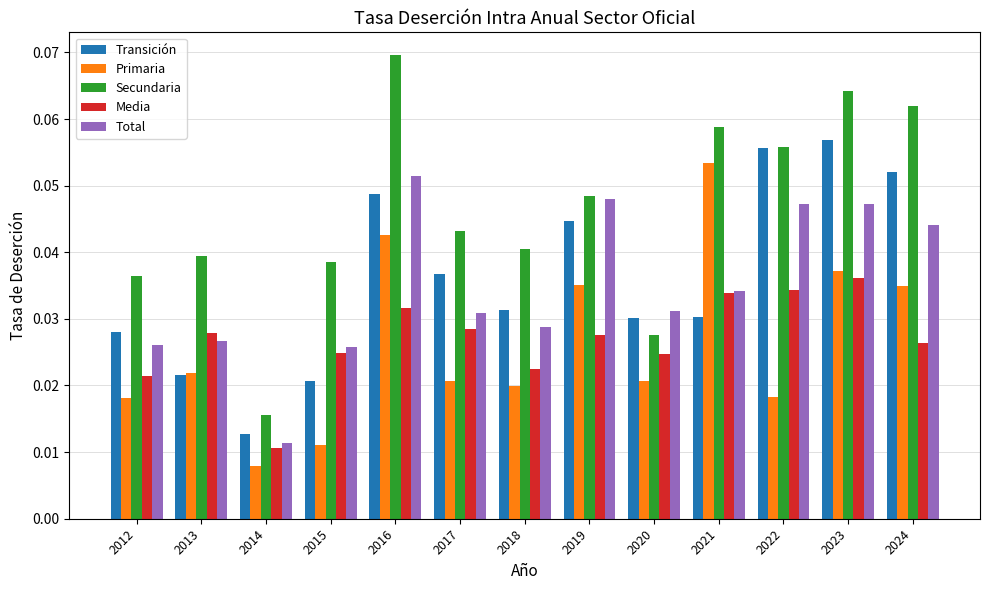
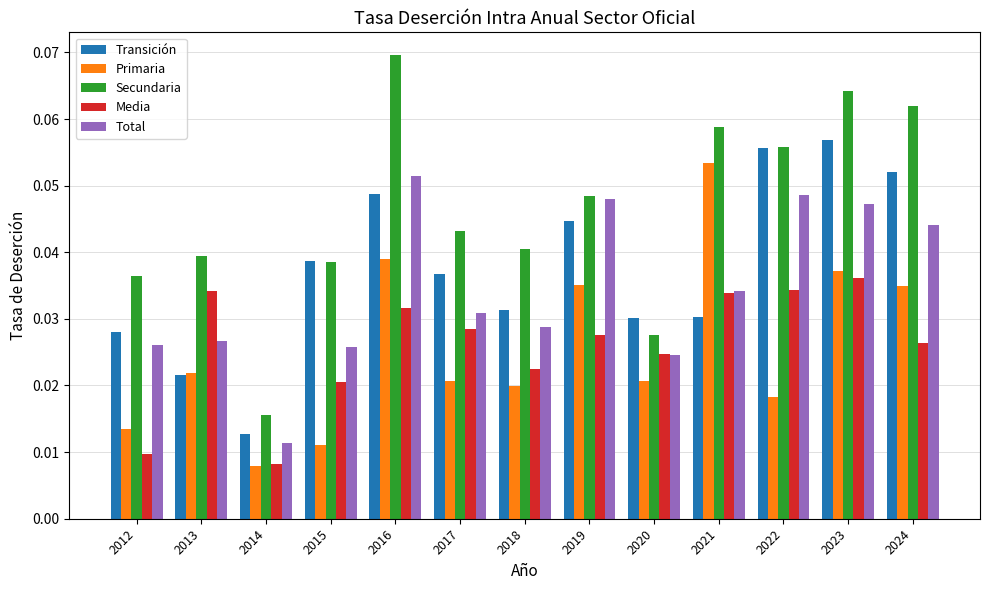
  {
    "Transición": {
      "2012": 0.028,
      "2013": 0.022,
      "2014": 0.013,
-     "2015": 0.021,
+     "2015": 0.039,
      "2016": 0.049,
      "2017": 0.037,
      "2018": 0.031,
      "2019": 0.045,
      "2020": 0.030,
      "2021": 0.030,
      "2022": 0.056,
      "2023": 0.057,
      "2024": 0.052
    },
    "Primaria": {
-     "2012": 0.018,
+     "2012": 0.013,
      "2013": 0.022,
      "2014": 0.008,
      "2015": 0.011,
-     "2016": 0.043,
+     "2016": 0.039,
      "2017": 0.021,
      "2018": 0.020,
      "2019": 0.035,
      "2020": 0.021,
      "2021": 0.053,
      "2022": 0.018,
      "2023": 0.037,
      "2024": 0.035
    },
    "Secundaria": {
      "2012": 0.036,
      "2013": 0.039,
      "2014": 0.016,
      "2015": 0.038,
      "2016": 0.070,
      "2017": 0.043,
      "2018": 0.040,
      "2019": 0.049,
      "2020": 0.028,
      "2021": 0.059,
      "2022": 0.056,
      "2023": 0.064,
      "2024": 0.062
    },
    "Media": {
-     "2012": 0.021,
-     "2013": 0.028,
-     "2014": 0.011,
-     "2015": 0.025,
+     "2012": 0.010,
+     "2013": 0.034,
+     "2014": 0.008,
+     "2015": 0.020,
      "2016": 0.032,
      "2017": 0.028,
      "2018": 0.022,
      "2019": 0.028,
      "2020": 0.025,
      "2021": 0.034,
      "2022": 0.034,
      "2023": 0.036,
      "2024": 0.026
    },
    "Total": {
      "2012": 0.026,
      "2013": 0.027,
      "2014": 0.011,
      "2015": 0.026,
      "2016": 0.051,
      "2017": 0.031,
      "2018": 0.029,
      "2019": 0.048,
-     "2020": 0.031,
+     "2020": 0.025,
      "2021": 0.034,
-     "2022": 0.047,
+     "2022": 0.049,
      "2023": 0.047,
      "2024": 0.044
    }
  }
